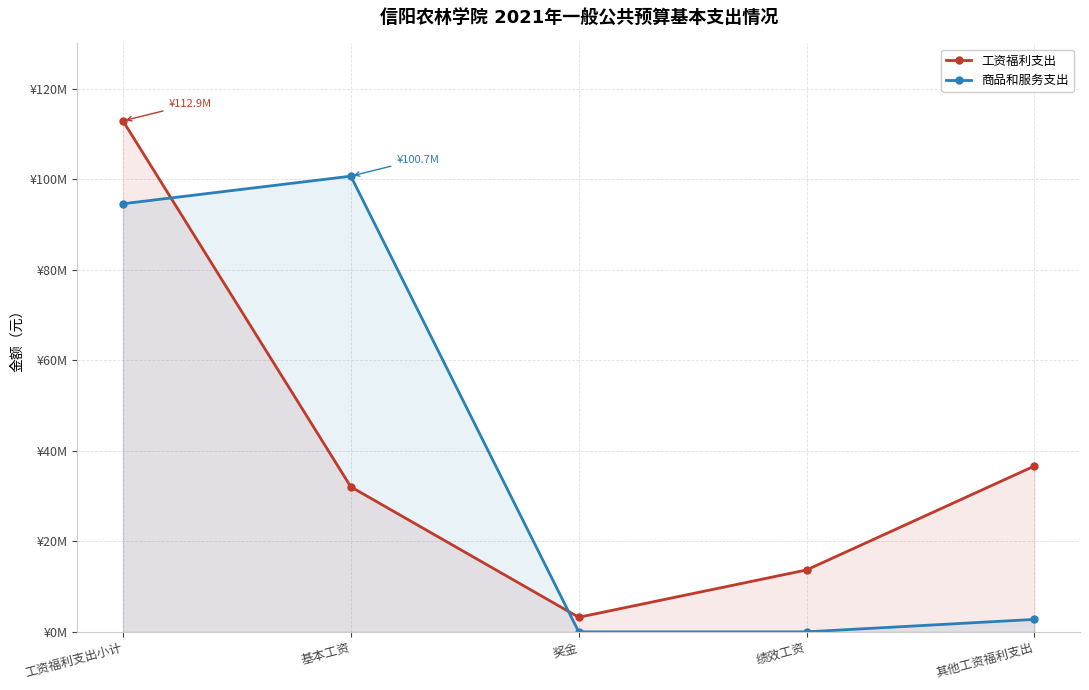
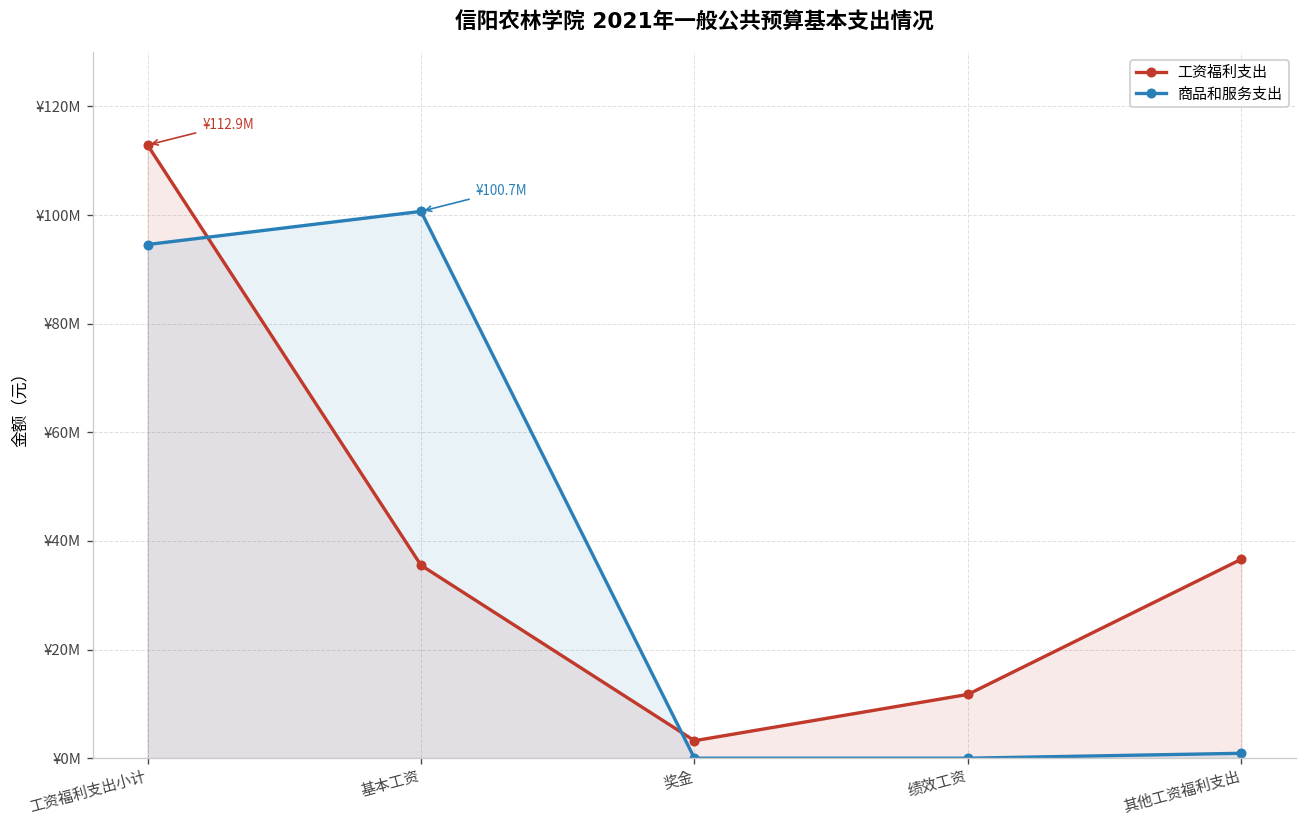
  {
    "工资福利支出": {
-     "基本工资": "¥32000000",
+     "基本工资": "¥36000000",
      "奖金": "¥3000000",
-     "绩效工资": "¥14000000",
+     "绩效工资": "¥12000000",
      "其他工资福利支出": "¥37000000"
    },
    "商品和服务支出": {
      "工资福利支出小计": "¥95000000",
      "奖金": "¥0",
      "绩效工资": "¥0",
-     "其他工资福利支出": "¥3000000"
+     "其他工资福利支出": "¥1000000"
    }
  }
